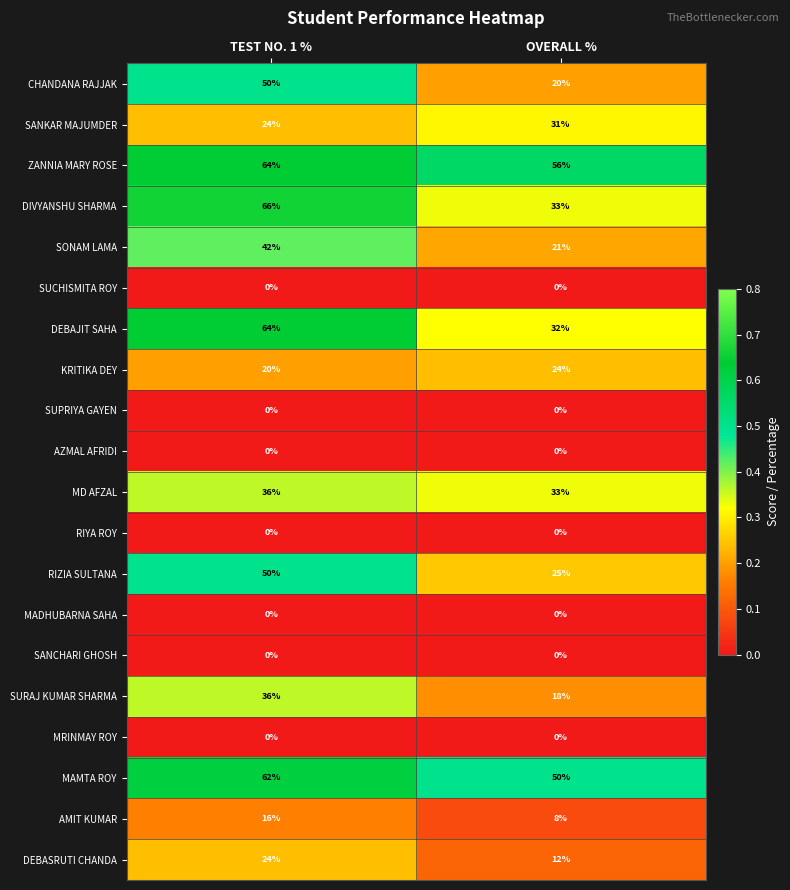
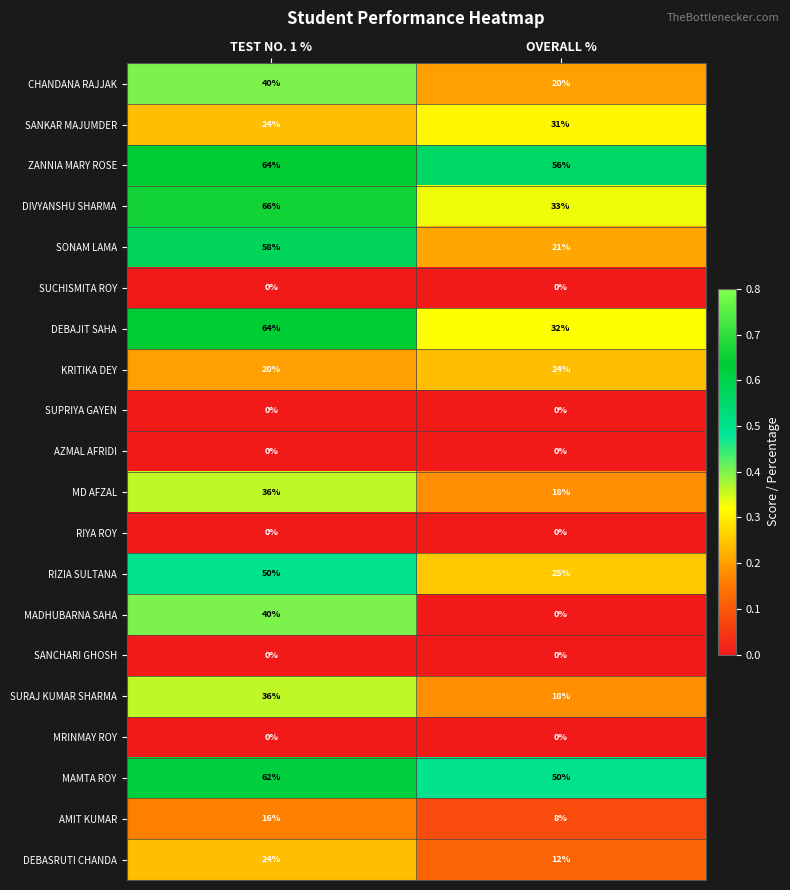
  {
    "CHANDANA RAJJAK": {
-     "TEST NO. 1 %": "50%",
+     "TEST NO. 1 %": "40%",
      "OVERALL %": "20%"
    },
    "SANKAR MAJUMDER": {
      "TEST NO. 1 %": "24%",
      "OVERALL %": "31%"
    },
    "ZANNIA MARY ROSE": {
      "TEST NO. 1 %": "64%",
      "OVERALL %": "56%"
    },
    "DIVYANSHU SHARMA": {
      "TEST NO. 1 %": "66%",
      "OVERALL %": "33%"
    },
    "SONAM LAMA": {
-     "TEST NO. 1 %": "42%",
+     "TEST NO. 1 %": "58%",
      "OVERALL %": "21%"
    },
    "SUCHISMITA ROY": {
      "TEST NO. 1 %": "0%",
      "OVERALL %": "0%"
    },
    "DEBAJIT SAHA": {
      "TEST NO. 1 %": "64%",
      "OVERALL %": "32%"
    },
    "KRITIKA DEY": {
      "TEST NO. 1 %": "20%",
      "OVERALL %": "24%"
    },
    "SUPRIYA GAYEN": {
      "TEST NO. 1 %": "0%",
      "OVERALL %": "0%"
    },
    "AZMAL AFRIDI": {
      "TEST NO. 1 %": "0%",
      "OVERALL %": "0%"
    },
    "MD AFZAL": {
      "TEST NO. 1 %": "36%",
-     "OVERALL %": "33%"
+     "OVERALL %": "18%"
    },
    "RIYA ROY": {
      "TEST NO. 1 %": "0%",
      "OVERALL %": "0%"
    },
    "RIZIA SULTANA": {
      "TEST NO. 1 %": "50%",
      "OVERALL %": "25%"
    },
    "MADHUBARNA SAHA": {
-     "TEST NO. 1 %": "0%",
+     "TEST NO. 1 %": "40%",
      "OVERALL %": "0%"
    },
    "SANCHARI GHOSH": {
      "TEST NO. 1 %": "0%",
      "OVERALL %": "0%"
    },
    "SURAJ KUMAR SHARMA": {
      "TEST NO. 1 %": "36%",
      "OVERALL %": "18%"
    },
    "MRINMAY ROY": {
      "TEST NO. 1 %": "0%",
      "OVERALL %": "0%"
    },
    "MAMTA ROY": {
      "TEST NO. 1 %": "62%",
      "OVERALL %": "50%"
    },
    "AMIT KUMAR": {
      "TEST NO. 1 %": "16%",
      "OVERALL %": "8%"
    },
    "DEBASRUTI CHANDA": {
      "TEST NO. 1 %": "24%",
      "OVERALL %": "12%"
    }
  }
